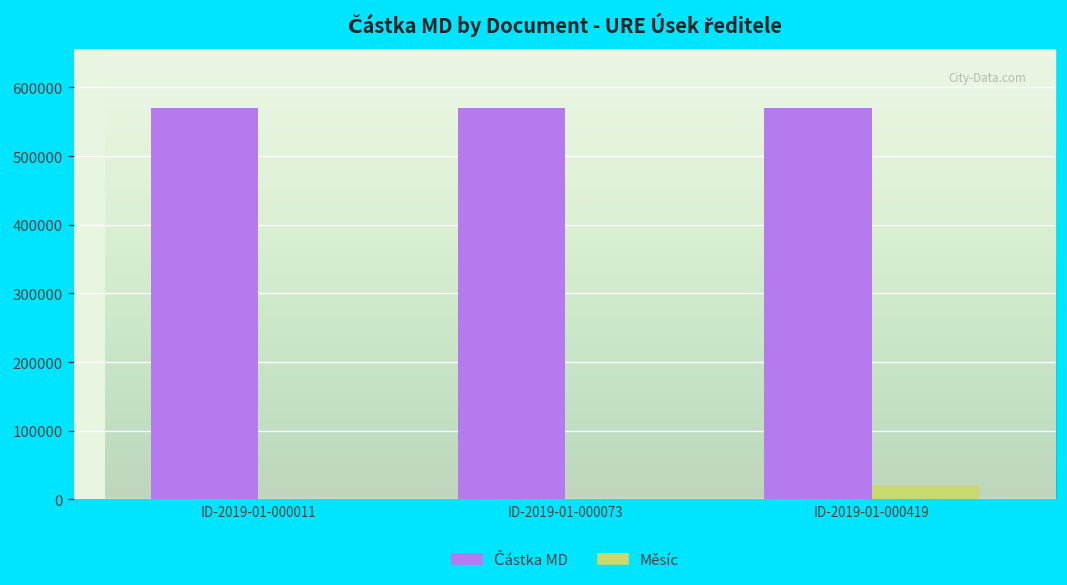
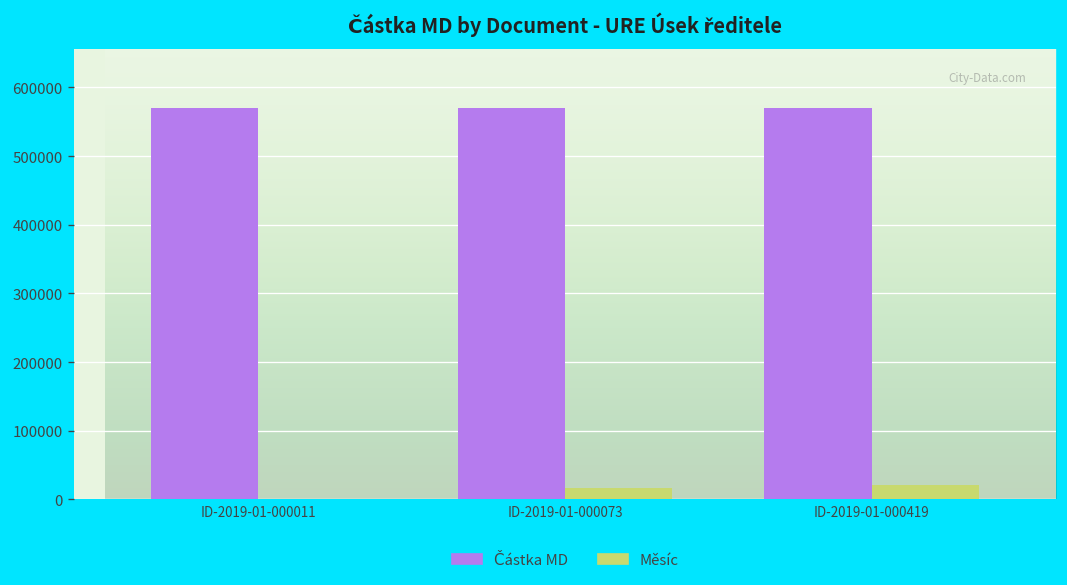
  {
    "Částka MD": {
      "ID-2019-01-000011": 570000,
      "ID-2019-01-000073": 570000,
      "ID-2019-01-000419": 570000
    },
    "Měsíc": {
-     "ID-2019-01-000073": 0,
+     "ID-2019-01-000073": 20000,
      "ID-2019-01-000419": 20000
    }
  }
